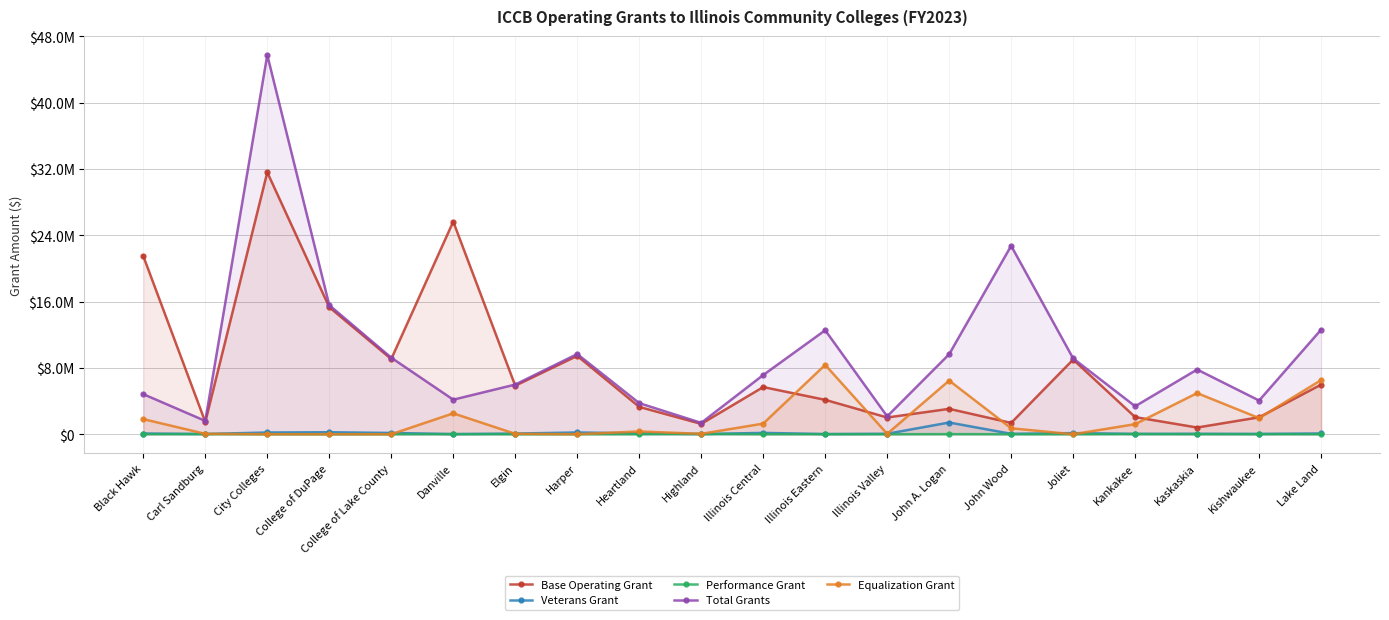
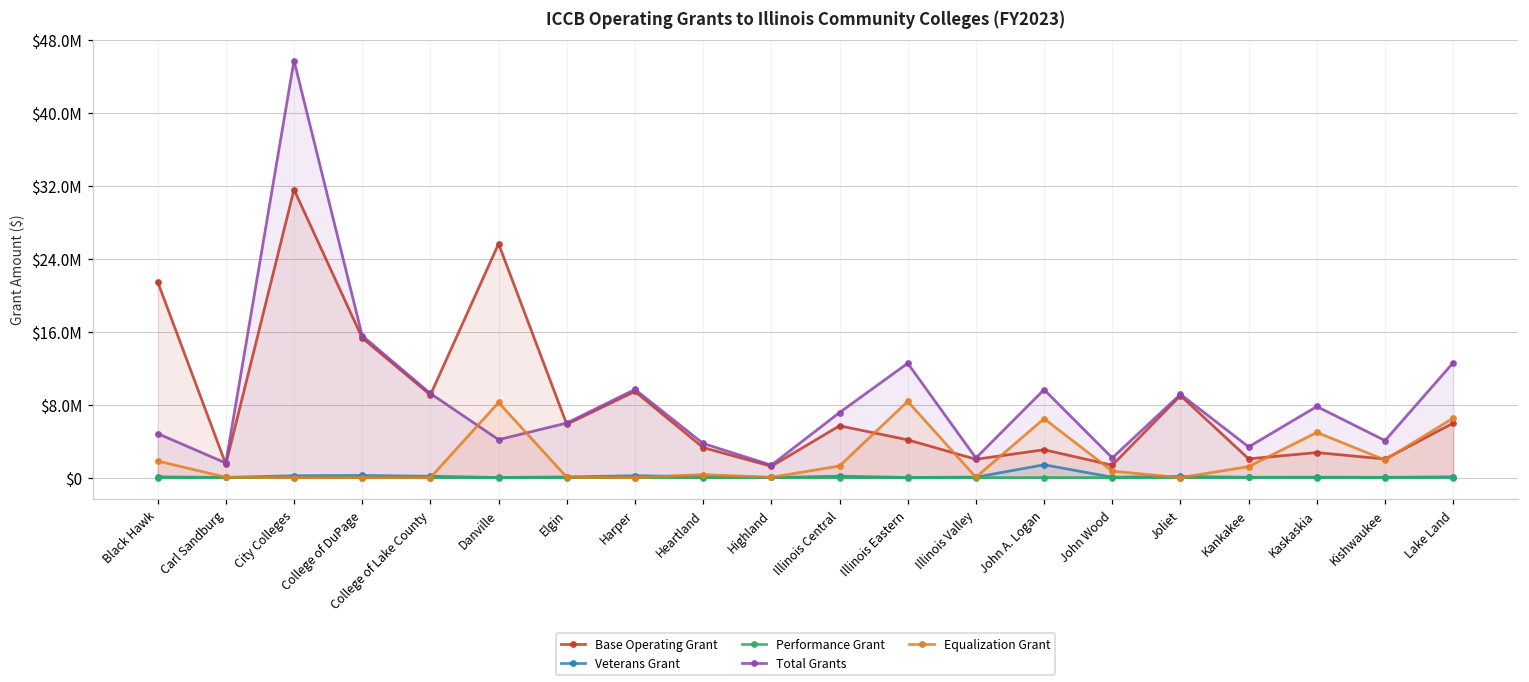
  {
    "Base Operating Grant": {
      "Black Hawk": "$21000000",
      "City Colleges": "$32000000",
      "Danville": "$26000000",
      "Heartland": "$3000000",
      "Illinois Central": "$6000000",
      "Illinois Eastern": "$4000000",
      "John A. Logan": "$3000000",
      "John Wood": "$1000000",
      "Kankakee": "$2000000",
-     "Kaskaskia": "$1000000",
+     "Kaskaskia": "$3000000",
      "Lake Land": "$6000000"
    },
    "Veterans Grant": {
      "John A. Logan": "$1000000"
    },
    "Performance Grant": {
      "John A. Logan": "$0"
    },
    "Total Grants": {
      "Black Hawk": "$5000000",
      "City Colleges": "$46000000",
      "Danville": "$4000000",
      "Heartland": "$4000000",
      "Illinois Central": "$7000000",
      "Illinois Eastern": "$13000000",
      "John A. Logan": "$10000000",
-     "John Wood": "$23000000",
+     "John Wood": "$2000000",
      "Kankakee": "$3000000",
      "Kaskaskia": "$8000000",
      "Kishwaukee": "$4000000",
      "Lake Land": "$13000000"
    },
    "Equalization Grant": {
      "Black Hawk": "$2000000",
-     "Danville": "$3000000",
+     "Danville": "$8000000",
      "Illinois Central": "$1000000",
      "Illinois Eastern": "$8000000",
      "John A. Logan": "$6000000",
      "John Wood": "$1000000",
      "Kankakee": "$1000000",
      "Kaskaskia": "$5000000",
      "Lake Land": "$7000000"
    }
  }
